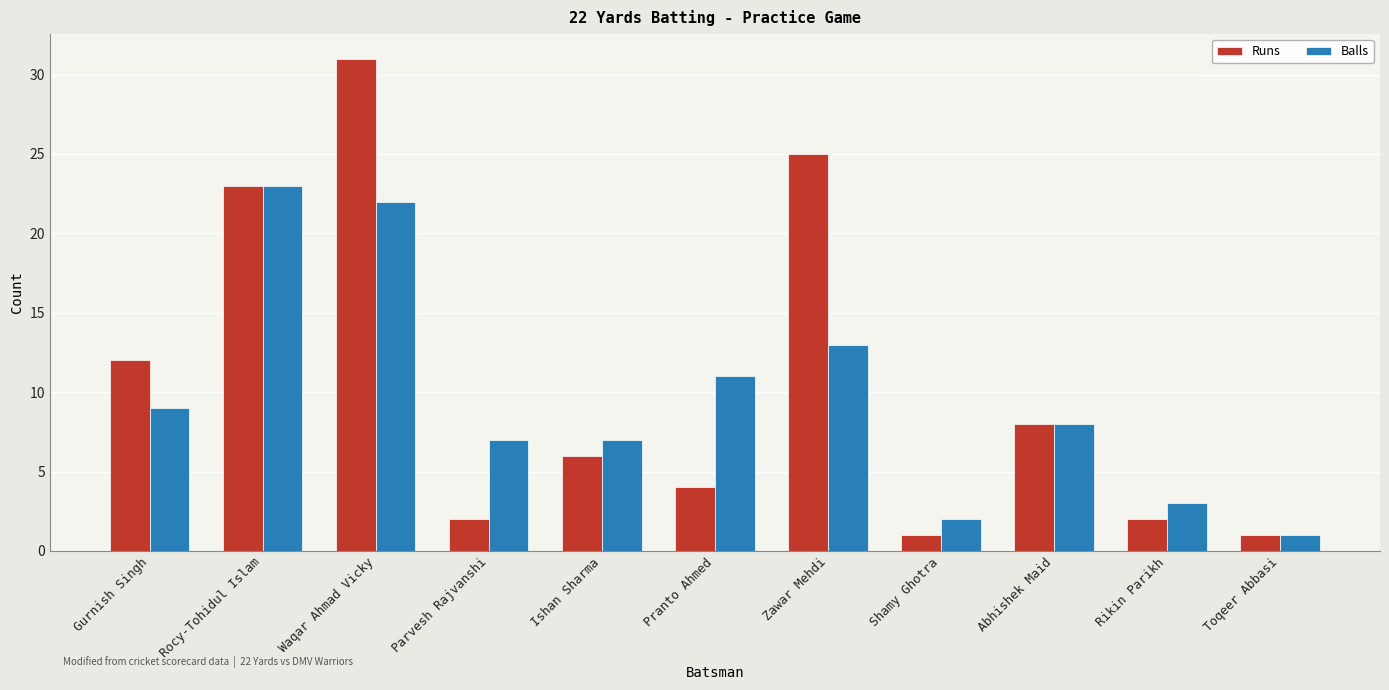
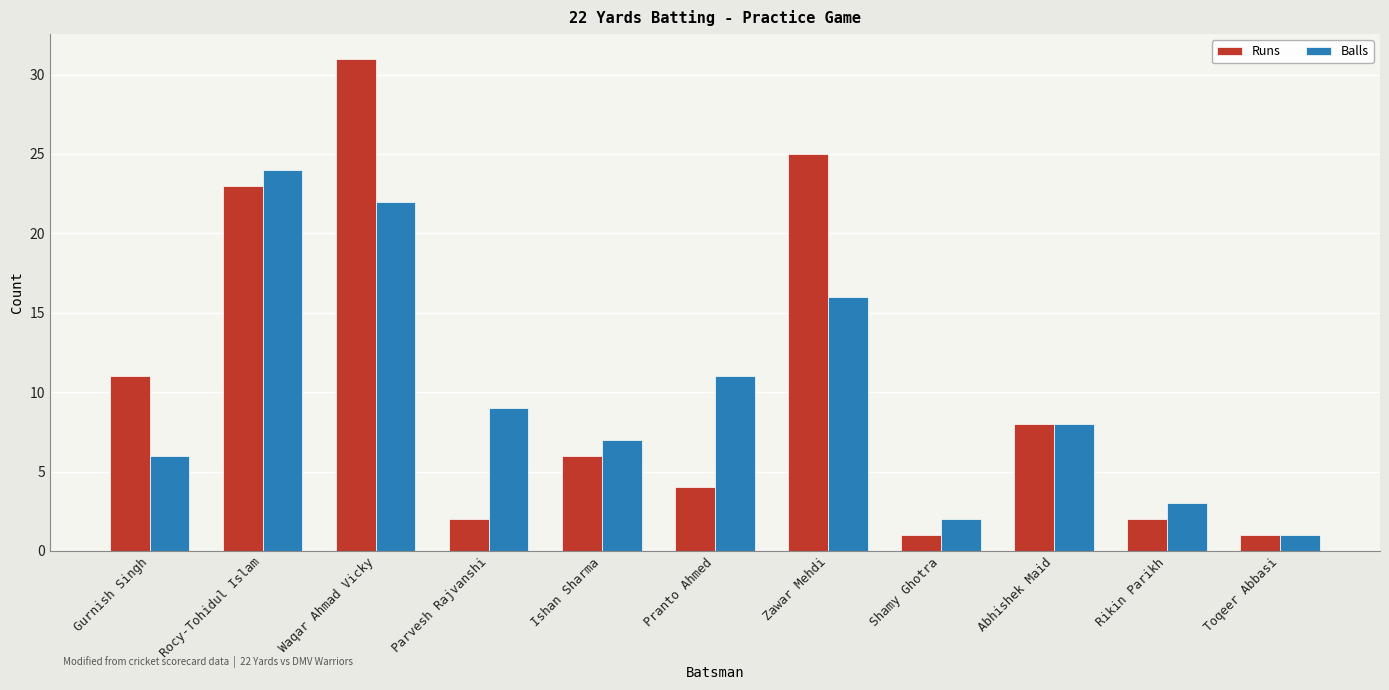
  {
    "Runs": {
-     "Gurnish Singh": 12,
+     "Gurnish Singh": 11,
      "Rocy-Tohidul Islam": 23,
      "Waqar Ahmad Vicky": 31,
      "Parvesh Rajvanshi": 2,
      "Ishan Sharma": 6,
      "Pranto Ahmed": 4,
      "Zawar Mehdi": 25,
      "Shamy Ghotra": 1,
      "Abhishek Maid": 8,
      "Rikin Parikh": 2,
      "Toqeer Abbasi": 1
    },
    "Balls": {
-     "Gurnish Singh": 9,
-     "Rocy-Tohidul Islam": 23,
+     "Gurnish Singh": 6,
+     "Rocy-Tohidul Islam": 24,
      "Waqar Ahmad Vicky": 22,
-     "Parvesh Rajvanshi": 7,
+     "Parvesh Rajvanshi": 9,
      "Ishan Sharma": 7,
      "Pranto Ahmed": 11,
-     "Zawar Mehdi": 13,
+     "Zawar Mehdi": 16,
      "Shamy Ghotra": 2,
      "Abhishek Maid": 8,
      "Rikin Parikh": 3,
      "Toqeer Abbasi": 1
    }
  }
